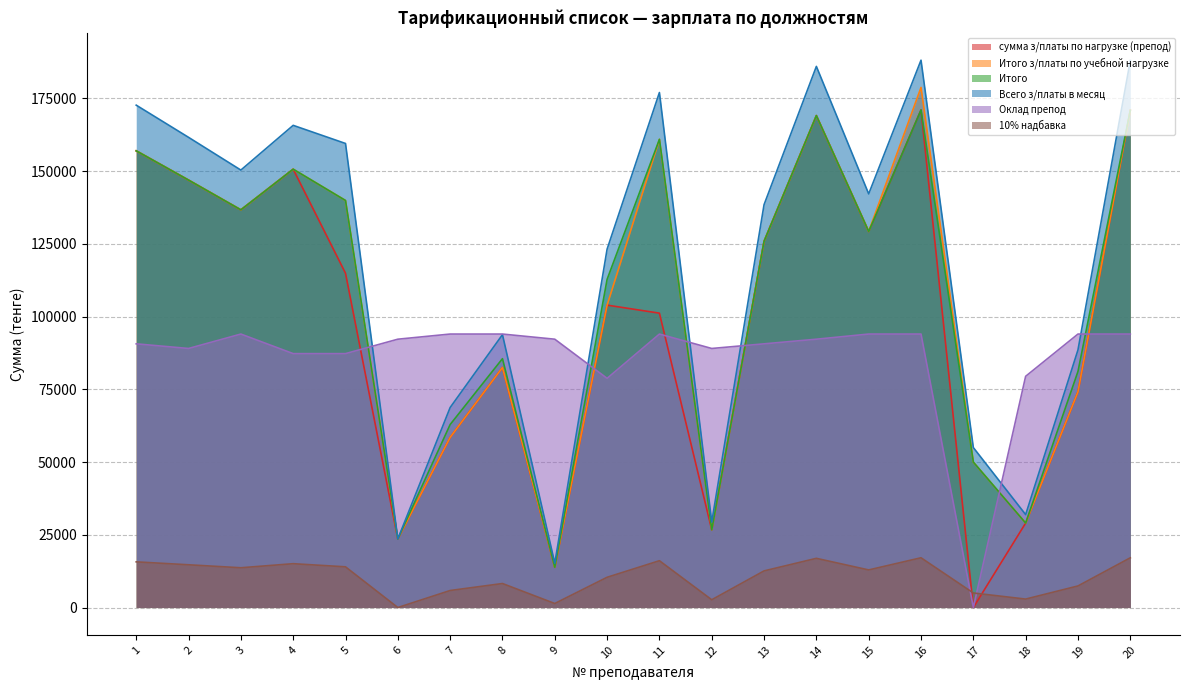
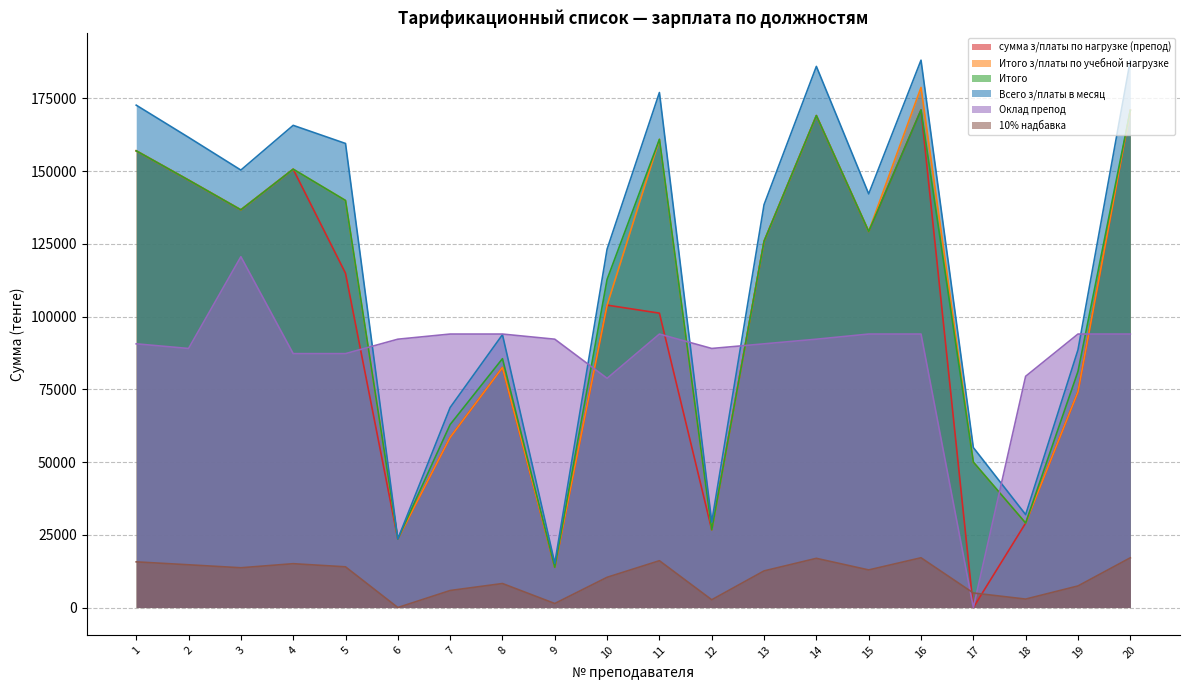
  {
    "сумма з/платы по нагрузке (препод)": {
      "5": 115000,
      "11": 101000
    },
    "Итого з/платы по учебной нагрузке": {
      "16": 179000
    },
    "Итого": {
      "7": 63000,
      "8": 86000,
      "10": 113000,
      "19": 81000
    },
    "Всего з/платы в месяц": {
      "1": 173000,
      "2": 162000,
      "3": 150000,
      "4": 166000,
      "5": 159000,
      "7": 69000,
      "9": 15000,
      "10": 123000,
      "11": 177000,
      "12": 29000,
      "13": 138000,
      "14": 186000,
      "15": 142000,
      "16": 188000,
      "17": 55000,
      "18": 32000,
      "19": 89000
    },
    "Оклад препод": {
      "1": 91000,
      "2": 89000,
-     "3": 94000,
+     "3": 121000,
      "4": 87000,
      "5": 87000,
      "6": 92000,
      "7": 94000,
      "9": 92000,
      "10": 79000,
      "11": 94000,
      "12": 89000,
      "13": 91000,
      "14": 92000,
      "15": 94000,
      "16": 94000,
      "18": 79000,
      "19": 94000,
      "20": 94000
    },
    "10% надбавка": {
      "1": 16000,
      "2": 15000,
      "3": 14000,
      "4": 15000,
      "5": 14000,
      "6": 0,
      "7": 6000,
      "8": 8000,
      "9": 1000,
      "10": 10000,
      "11": 16000,
      "12": 3000,
      "13": 13000,
      "14": 17000,
      "15": 13000,
      "16": 17000,
      "17": 5000,
      "18": 3000,
      "19": 7000,
      "20": 17000
    }
  }
